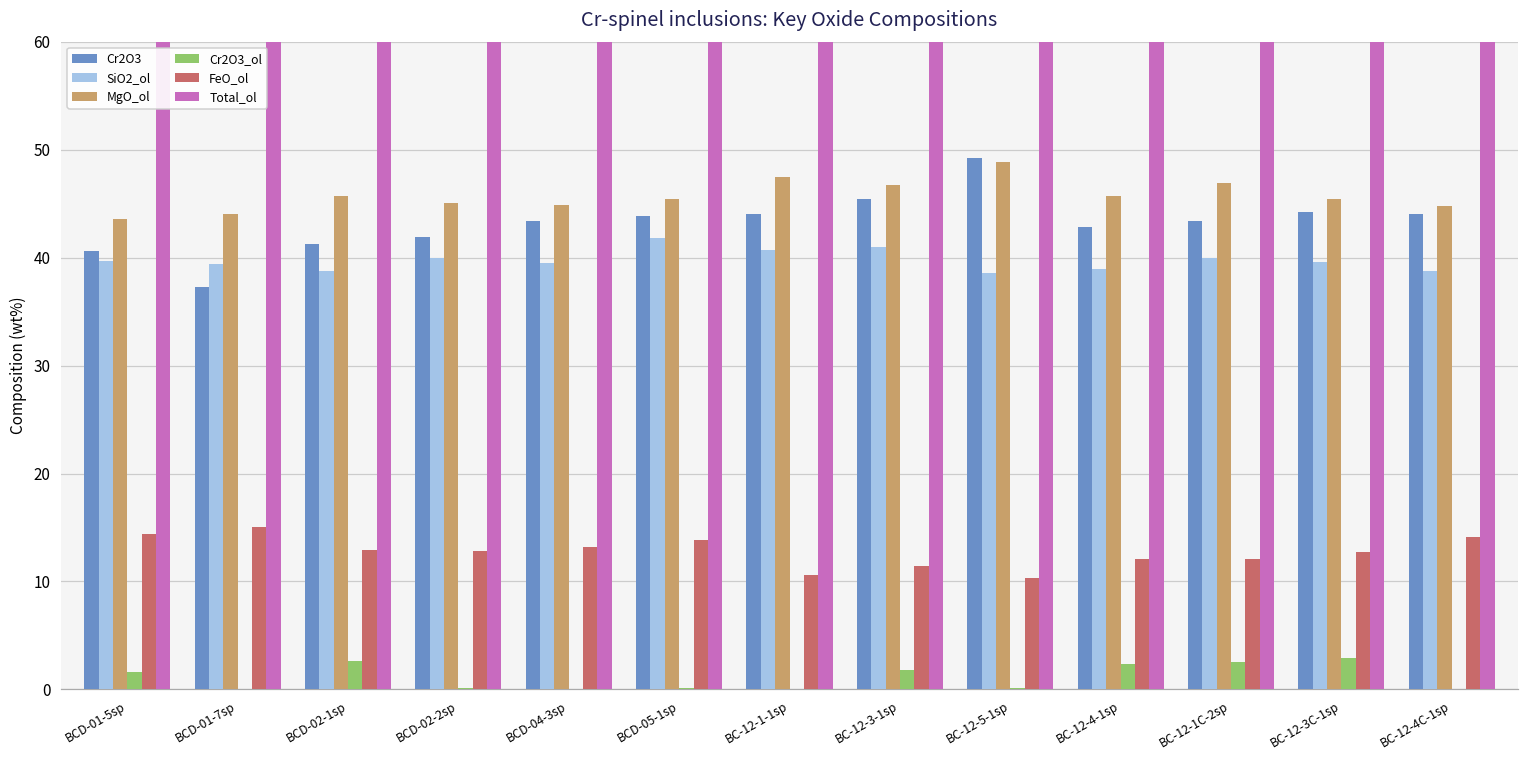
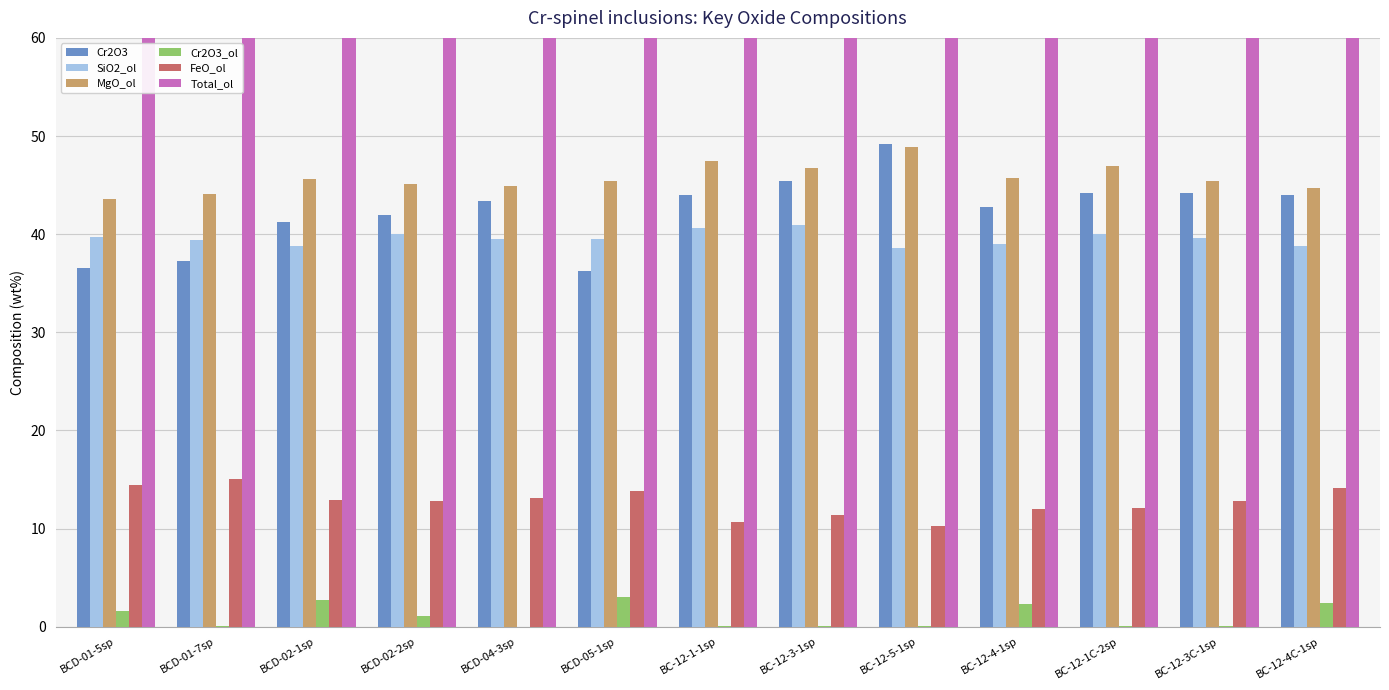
  {
    "Cr2O3": {
-     "BCD-01-5sp": 41,
+     "BCD-01-5sp": 37,
      "BCD-01-7sp": 37,
      "BCD-02-1sp": 41,
      "BCD-02-2sp": 42,
      "BCD-04-3sp": 43,
-     "BCD-05-1sp": 44,
+     "BCD-05-1sp": 36,
      "BC-12-1-1sp": 44,
      "BC-12-3-1sp": 45,
      "BC-12-5-1sp": 49,
      "BC-12-4-1sp": 43,
-     "BC-12-1C-2sp": 43,
+     "BC-12-1C-2sp": 44,
      "BC-12-3C-1sp": 44,
      "BC-12-4C-1sp": 44
    },
    "SiO2_ol": {
      "BCD-01-5sp": 40,
      "BCD-01-7sp": 39,
      "BCD-02-1sp": 39,
      "BCD-02-2sp": 40,
      "BCD-04-3sp": 40,
-     "BCD-05-1sp": 42,
+     "BCD-05-1sp": 40,
      "BC-12-1-1sp": 41,
      "BC-12-3-1sp": 41,
      "BC-12-5-1sp": 39,
      "BC-12-4-1sp": 39,
      "BC-12-1C-2sp": 40,
      "BC-12-3C-1sp": 40,
      "BC-12-4C-1sp": 39
    },
    "Cr2O3_ol": {
      "BCD-01-5sp": 2,
      "BCD-02-1sp": 3,
-     "BCD-02-2sp": 0,
-     "BCD-05-1sp": 0,
-     "BC-12-3-1sp": 2,
+     "BCD-02-2sp": 1,
+     "BCD-05-1sp": 3,
+     "BC-12-3-1sp": 0,
      "BC-12-4-1sp": 2,
-     "BC-12-1C-2sp": 3,
-     "BC-12-3C-1sp": 3,
-     "BC-12-4C-1sp": 0
+     "BC-12-1C-2sp": 0,
+     "BC-12-3C-1sp": 0,
+     "BC-12-4C-1sp": 2
    }
  }
